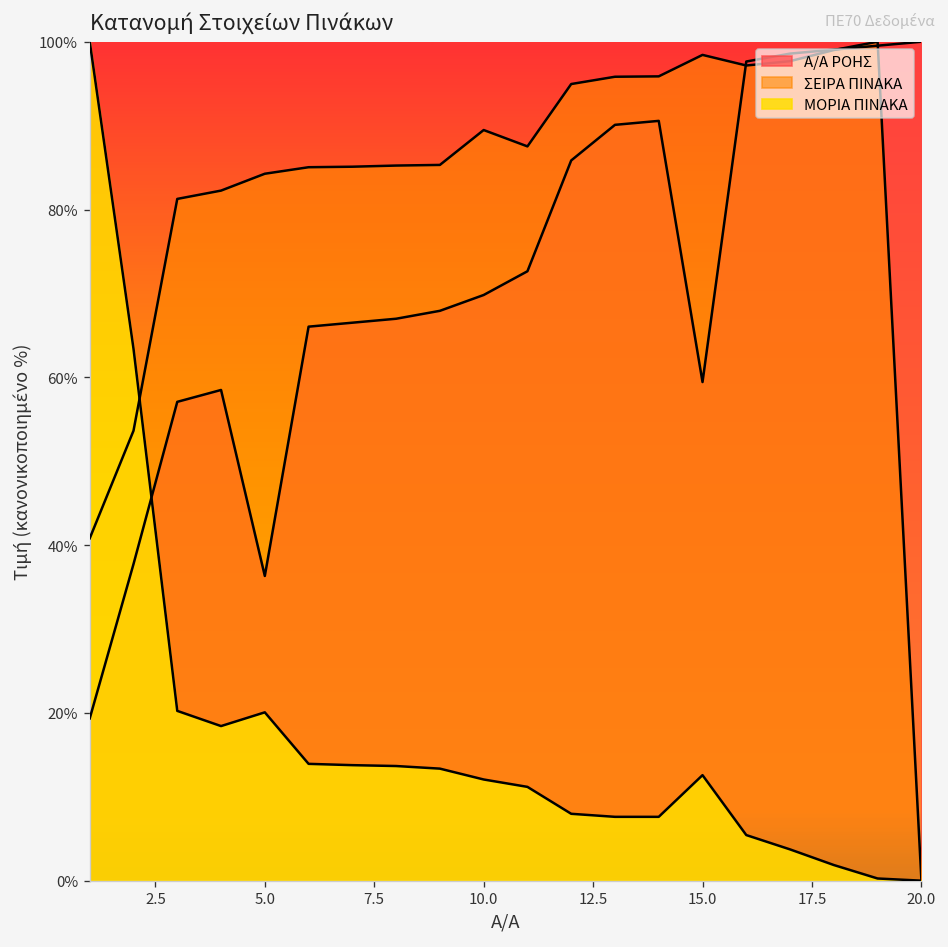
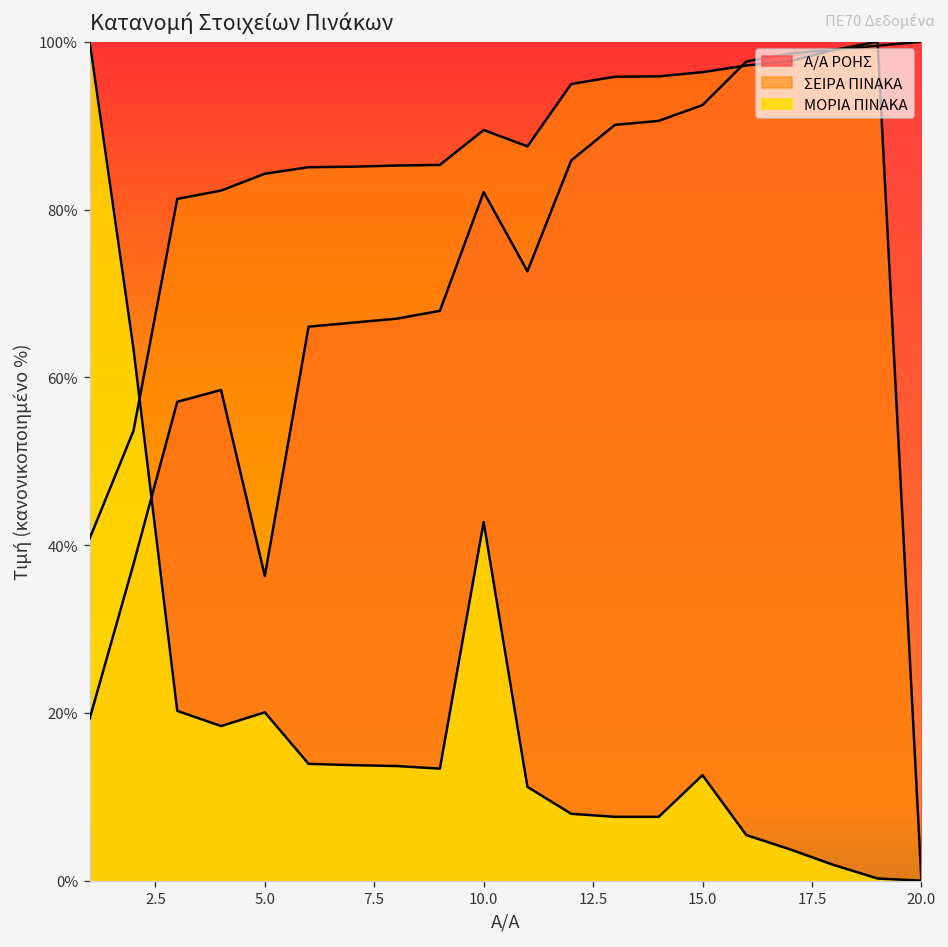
  {
    "Α/Α ΡΟΗΣ": {
      "5.0": "36%",
-     "10.0": "70%",
-     "15.0": "59%",
+     "10.0": "82%",
+     "15.0": "92%",
      "20.0": "100%"
    },
    "ΣΕΙΡΑ ΠΙΝΑΚΑ": {
      "5.0": "84%",
      "10.0": "89%",
-     "15.0": "98%"
+     "15.0": "96%"
    },
    "ΜΟΡΙΑ ΠΙΝΑΚΑ": {
      "5.0": "20%",
-     "10.0": "12%",
+     "10.0": "43%",
      "15.0": "13%"
    }
  }
